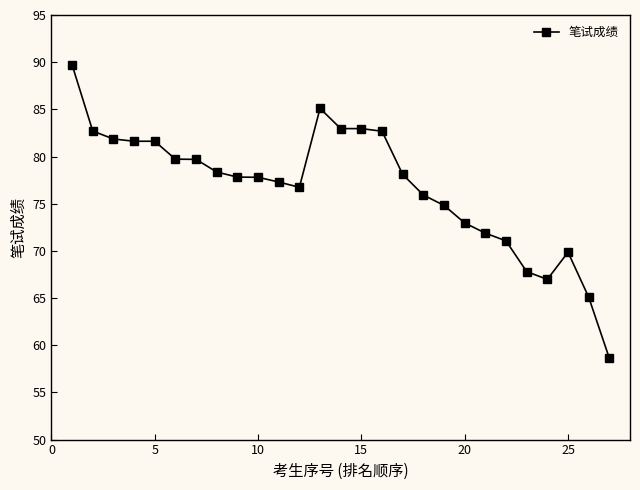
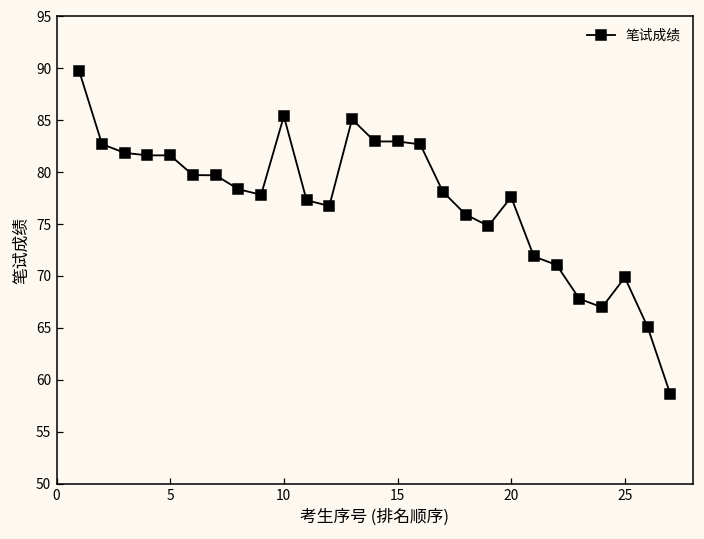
  {
    "5": 82,
-   "10": 78,
+   "10": 85,
    "15": 83,
-   "20": 73,
+   "20": 78,
    "25": 70
  }
